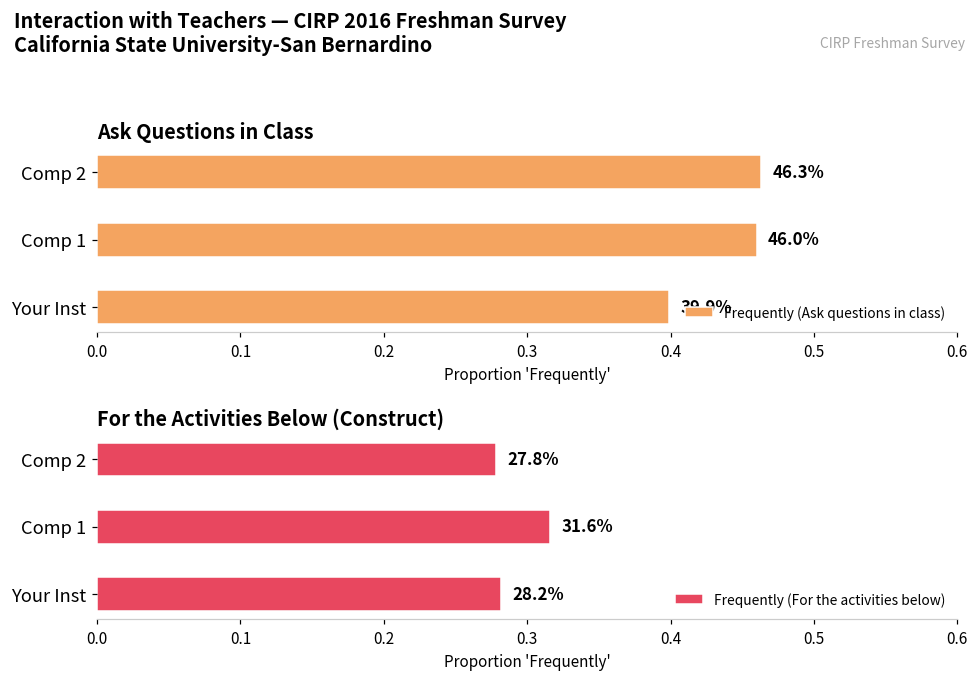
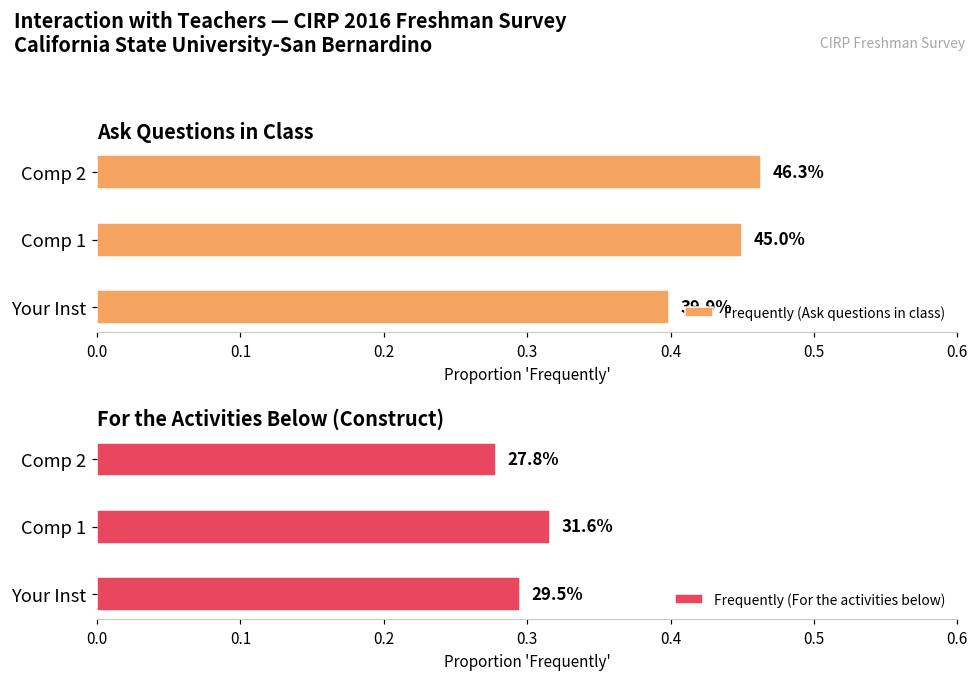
  {
    "Ask Questions in Class": {
      "Comp 2": "46.3%",
-     "Comp 1": "46.0%",
+     "Comp 1": "45.0%",
      "Your Inst": "39.9%"
    },
    "For the Activities Below (Construct)": {
      "Comp 2": "27.8%",
      "Comp 1": "31.6%",
-     "Your Inst": "28.2%"
+     "Your Inst": "29.5%"
    }
  }
